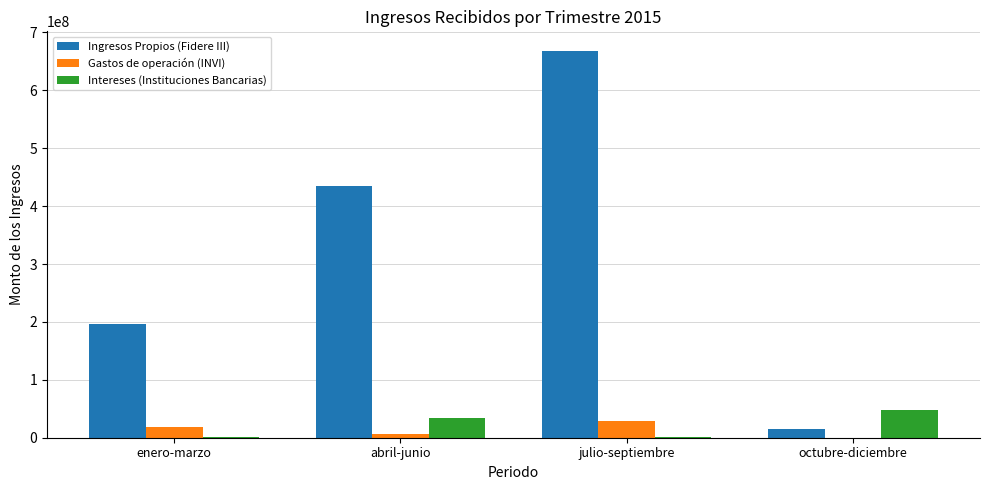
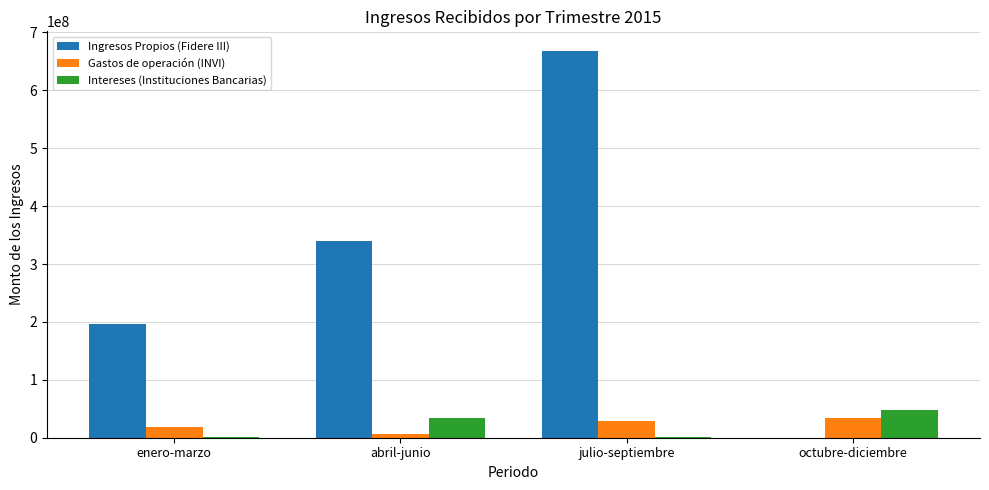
  {
    "Ingresos Propios (Fidere III)": {
      "enero-marzo": 200000000,
-     "abril-junio": 440000000,
+     "abril-junio": 340000000,
      "julio-septiembre": 670000000,
-     "octubre-diciembre": 10000000
+     "octubre-diciembre": 0
    },
    "Gastos de operación (INVI)": {
      "enero-marzo": 20000000,
      "abril-junio": 10000000,
      "julio-septiembre": 30000000,
-     "octubre-diciembre": 0
+     "octubre-diciembre": 30000000
    },
    "Intereses (Instituciones Bancarias)": {
      "abril-junio": 30000000,
      "octubre-diciembre": 50000000
    }
  }
